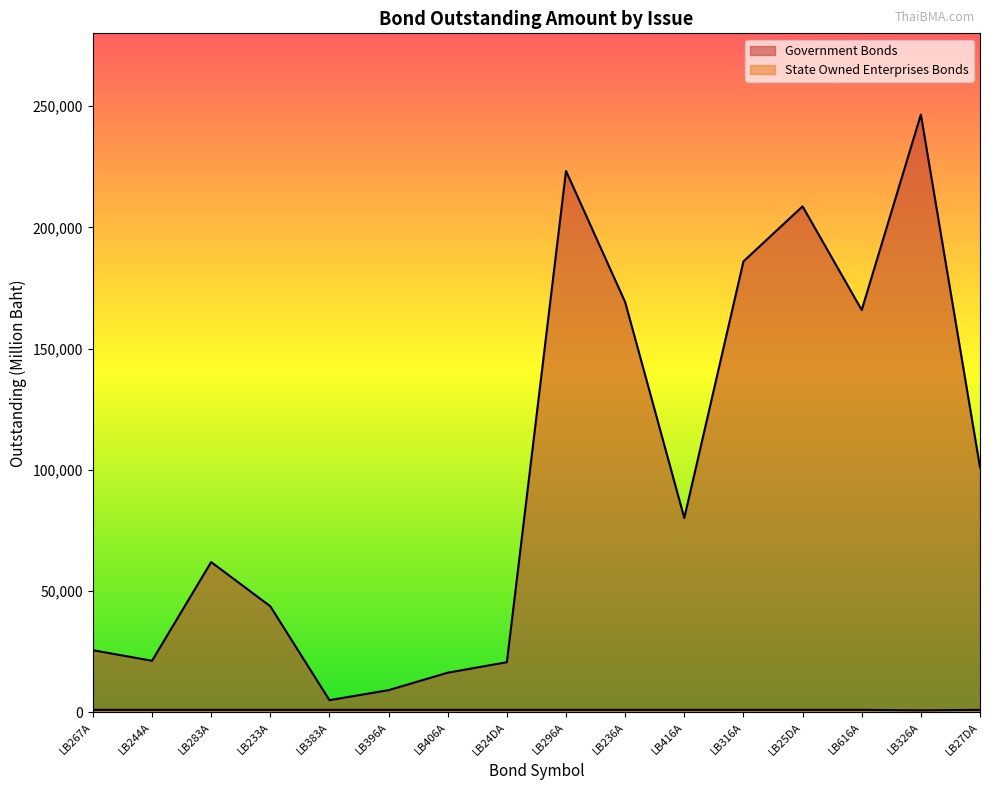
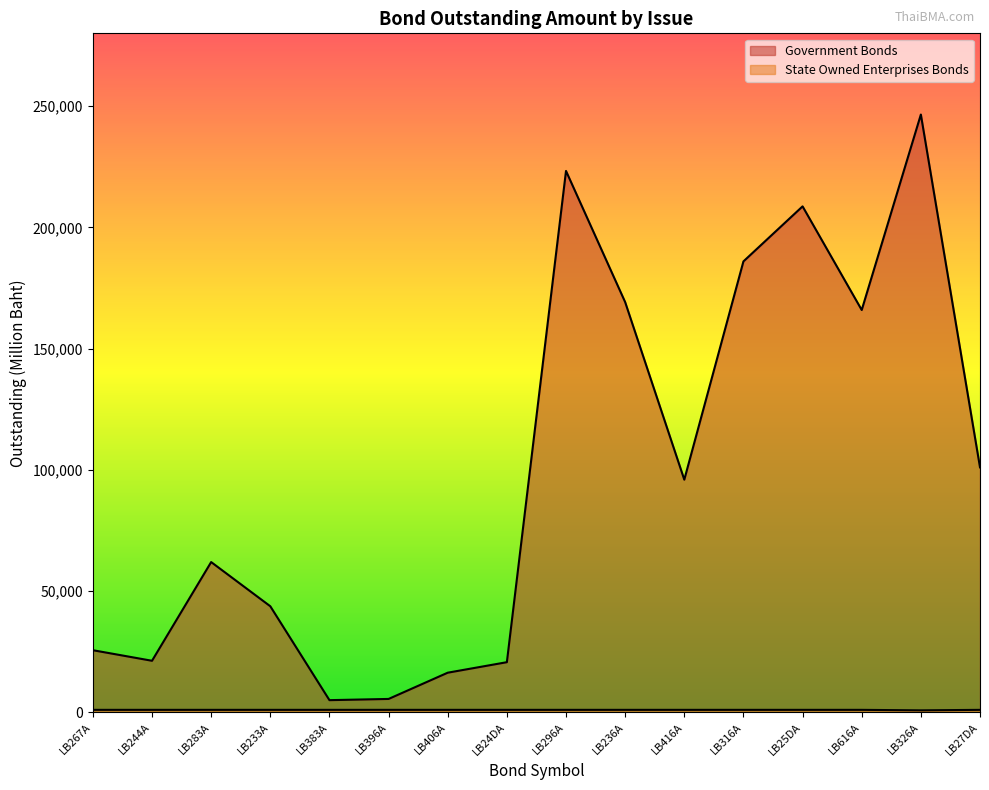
  {
    "Government Bonds": {
      "LB267A": "26,000",
      "LB244A": "21,000",
      "LB283A": "62,000",
      "LB233A": "44,000",
      "LB383A": "5,000",
-     "LB396A": "9,000",
+     "LB396A": "6,000",
      "LB406A": "16,000",
      "LB24DA": "21,000",
      "LB296A": "223,000",
      "LB236A": "169,000",
-     "LB416A": "80,000",
+     "LB416A": "96,000",
      "LB316A": "186,000",
      "LB25DA": "209,000",
      "LB616A": "166,000",
      "LB326A": "247,000",
      "LB27DA": "101,000"
    },
    "State Owned Enterprises Bonds": {
      "LB267A": "1,000",
      "LB244A": "1,000",
      "LB283A": "1,000",
      "LB233A": "1,000",
      "LB383A": "1,000",
      "LB396A": "1,000",
      "LB406A": "1,000",
      "LB24DA": "1,000",
      "LB296A": "1,000",
      "LB236A": "1,000",
      "LB416A": "1,000",
      "LB316A": "1,000",
      "LB25DA": "1,000",
      "LB616A": "1,000",
      "LB326A": "1,000",
      "LB27DA": "1,000"
    }
  }
